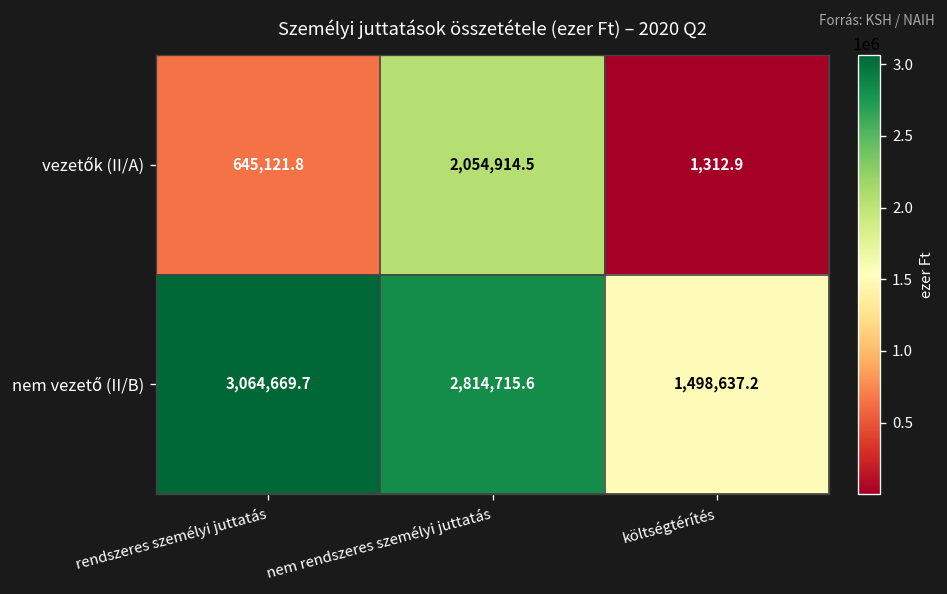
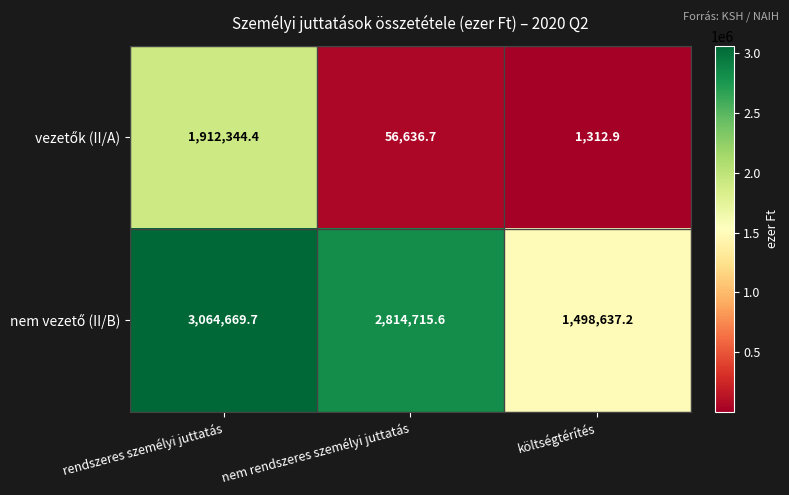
  {
    "vezetők (II/A)": {
-     "rendszeres személyi juttatás": "645,121.8",
-     "nem rendszeres személyi juttatás": "2,054,914.5",
+     "rendszeres személyi juttatás": "1,912,344.4",
+     "nem rendszeres személyi juttatás": "56,636.7",
      "költségtérítés": "1,312.9"
    },
    "nem vezető (II/B)": {
      "rendszeres személyi juttatás": "3,064,669.7",
      "nem rendszeres személyi juttatás": "2,814,715.6",
      "költségtérítés": "1,498,637.2"
    }
  }
